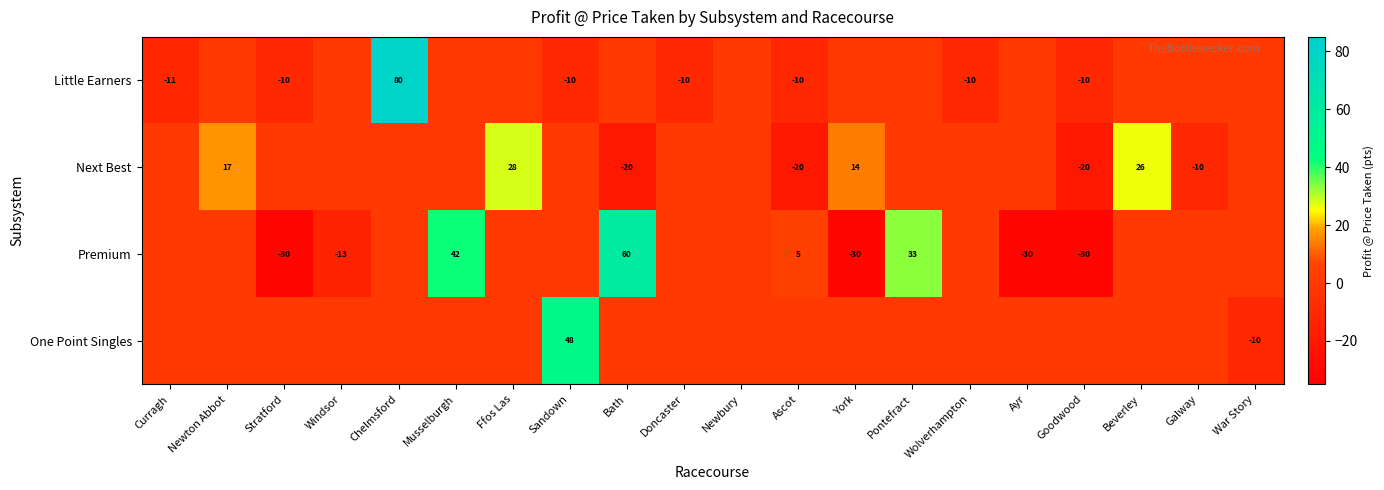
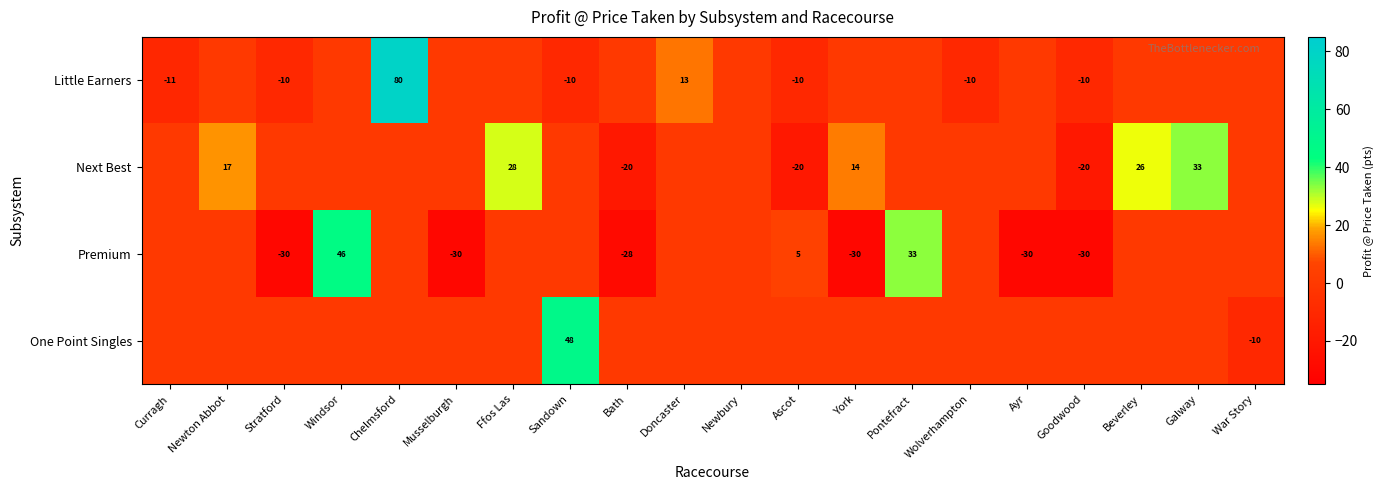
  {
    "Little Earners": {
      "Curragh": -11,
      "Stratford": -10,
      "Chelmsford": 80,
      "Sandown": -10,
-     "Doncaster": -10,
+     "Doncaster": 13,
      "Ascot": -10,
      "Wolverhampton": -10,
      "Goodwood": -10
    },
    "Next Best": {
      "Newton Abbot": 17,
      "Ffos Las": 28,
      "Bath": -20,
      "Ascot": -20,
      "York": 14,
      "Goodwood": -20,
      "Beverley": 26,
-     "Galway": -10
+     "Galway": 33
    },
    "Premium": {
      "Stratford": -30,
-     "Windsor": -13,
-     "Musselburgh": 42,
-     "Bath": 60,
+     "Windsor": 46,
+     "Musselburgh": -30,
+     "Bath": -28,
      "Ascot": 5,
      "York": -30,
      "Pontefract": 33,
      "Ayr": -30,
      "Goodwood": -30
    },
    "One Point Singles": {
      "Sandown": 48,
      "War Story": -10
    }
  }
